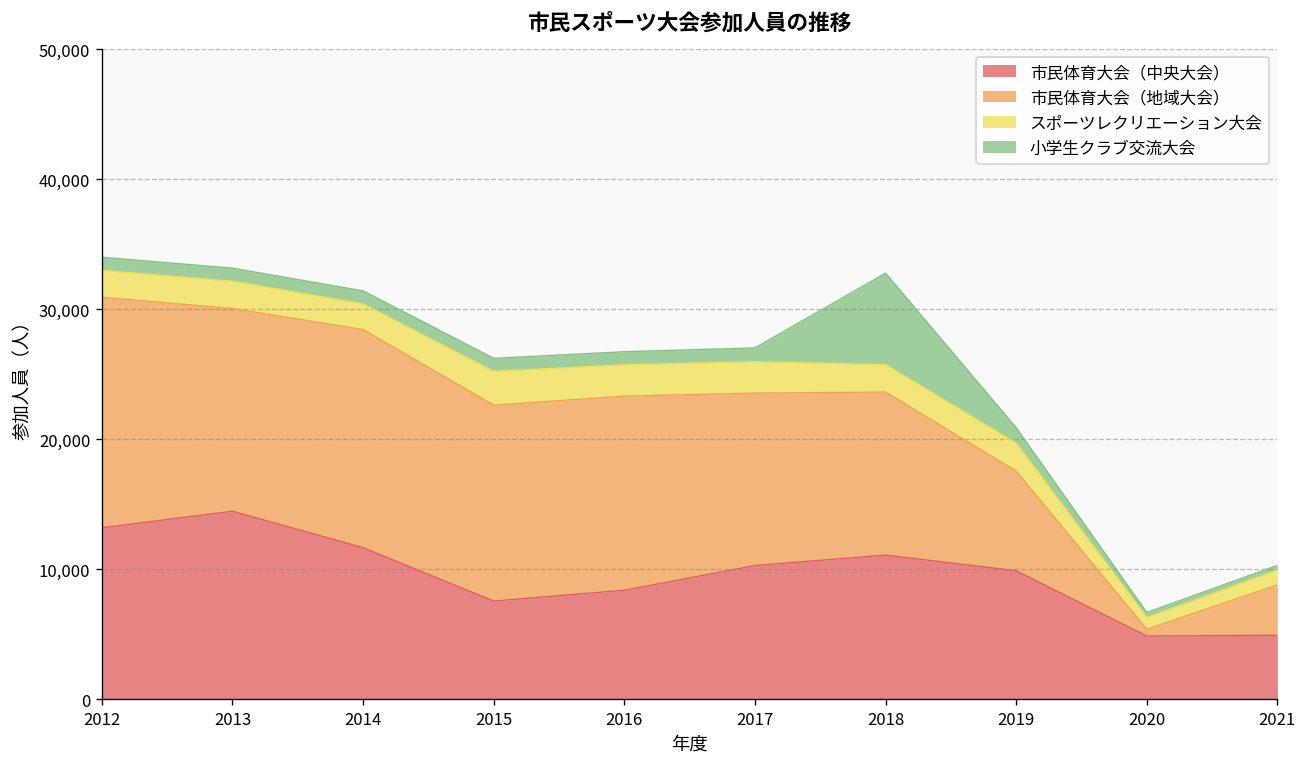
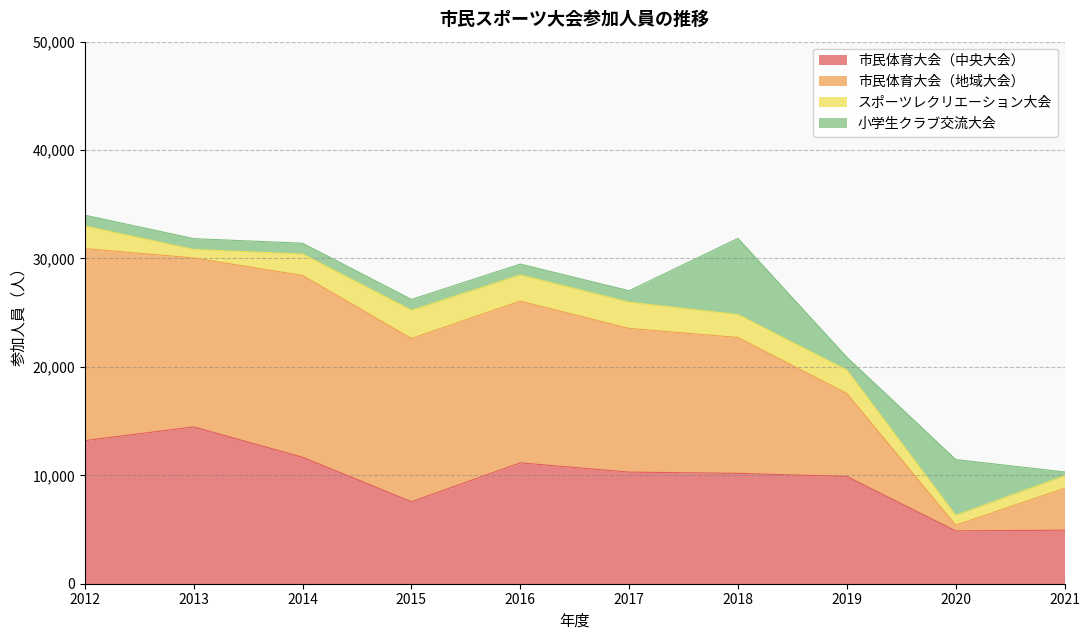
  {
    "市民体育大会（中央大会）": {
      "2012": "13,200",
      "2013": "14,500",
      "2014": "11,700",
      "2015": "7,600",
-     "2016": "8,400",
+     "2016": "11,100",
      "2017": "10,300",
-     "2018": "11,100",
+     "2018": "10,200",
      "2019": "9,900",
      "2020": "4,900",
      "2021": "4,900"
    },
    "市民体育大会（地域大会）": {
      "2012": "17,700",
      "2013": "15,600",
      "2014": "16,800",
      "2015": "15,100",
      "2016": "14,900",
      "2017": "13,300",
      "2018": "12,500",
      "2019": "7,700",
      "2020": "500",
      "2021": "3,900"
    },
    "スポーツレクリエーション大会": {
      "2012": "2,100",
-     "2013": "2,100",
+     "2013": "800",
      "2014": "2,000",
      "2015": "2,600",
      "2016": "2,400",
      "2017": "2,400",
      "2018": "2,100",
      "2019": "2,200",
      "2020": "900",
      "2021": "1,100"
    },
    "小学生クラブ交流大会": {
      "2012": "1,000",
      "2013": "1,000",
      "2014": "1,000",
      "2015": "1,000",
      "2016": "1,000",
      "2017": "1,100",
      "2018": "7,000",
      "2019": "1,200",
-     "2020": "400",
+     "2020": "5,200",
      "2021": "400"
    }
  }
